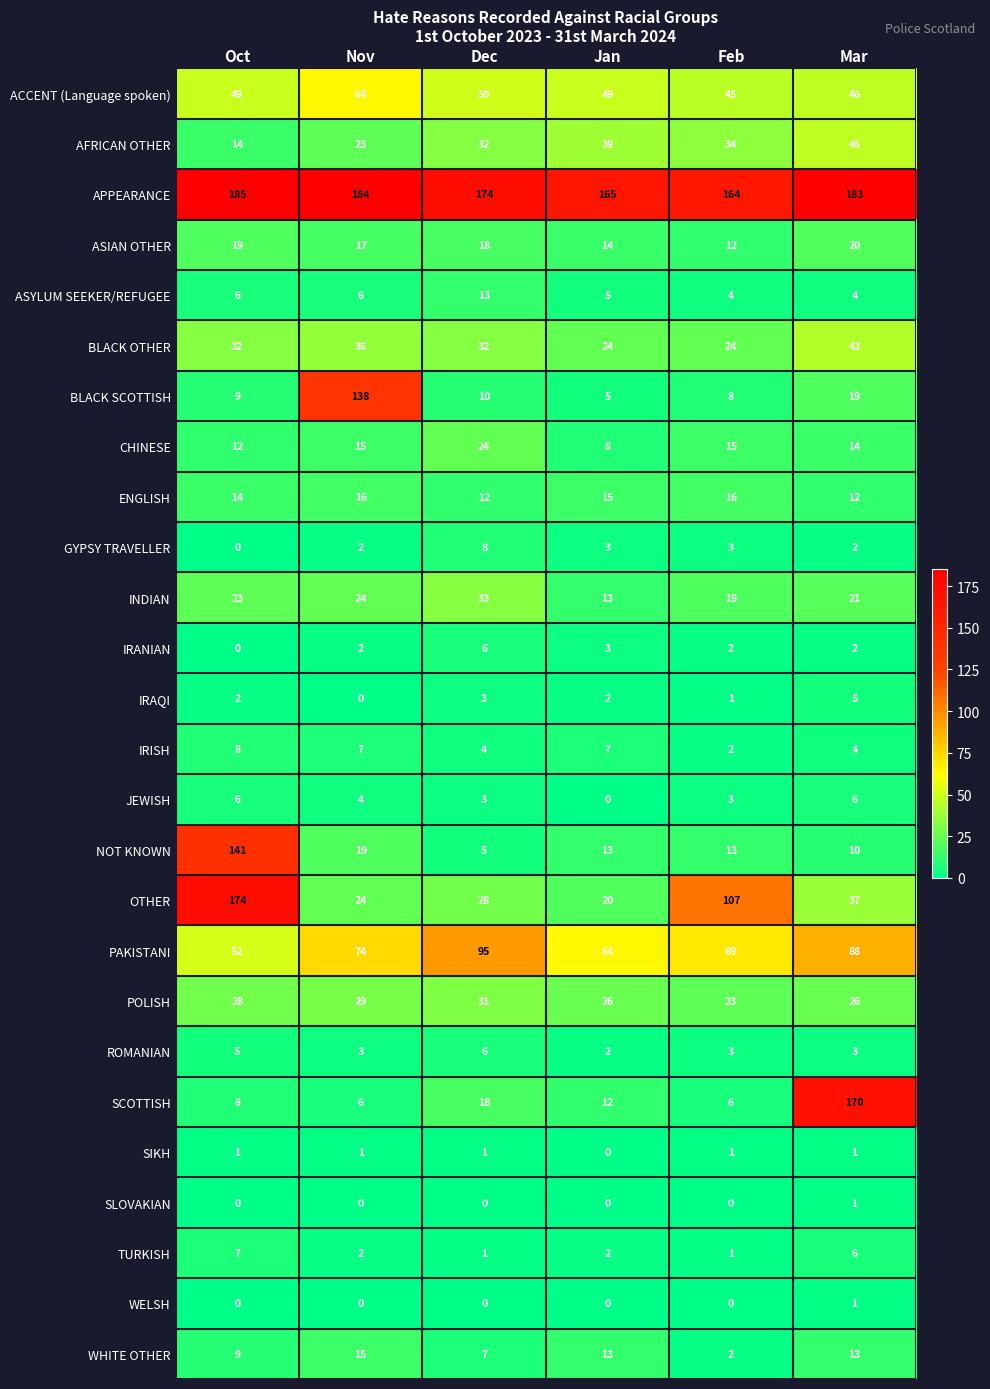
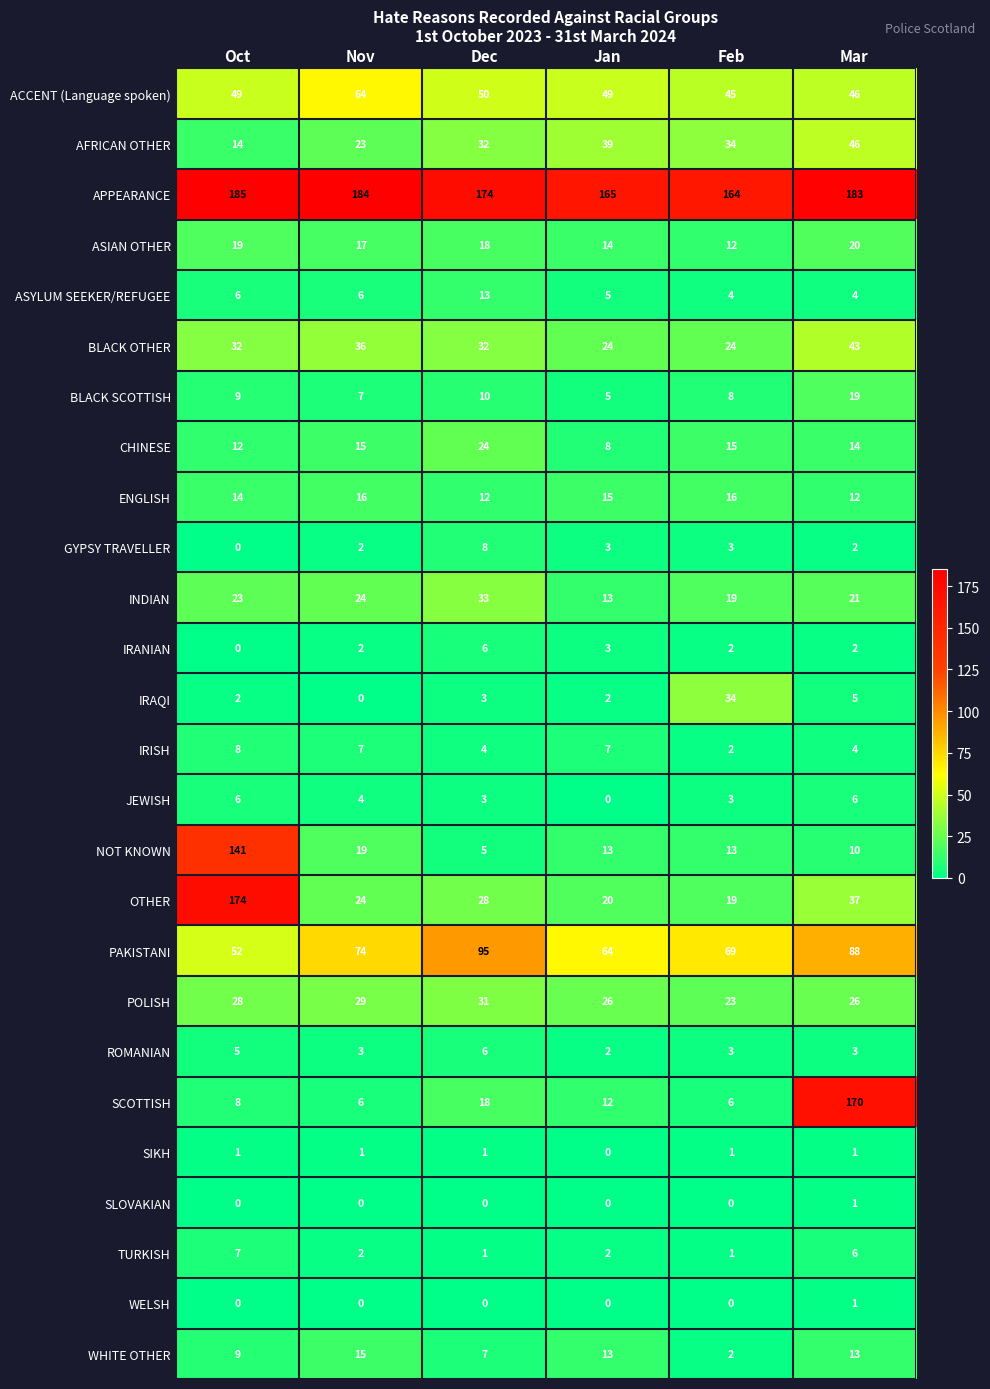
  {
    "ACCENT (Language spoken)": {
      "Oct": 49,
      "Nov": 64,
      "Dec": 50,
      "Jan": 49,
      "Feb": 45,
      "Mar": 46
    },
    "AFRICAN OTHER": {
      "Oct": 14,
      "Nov": 23,
      "Dec": 32,
      "Jan": 39,
      "Feb": 34,
      "Mar": 46
    },
    "APPEARANCE": {
      "Oct": 185,
      "Nov": 184,
      "Dec": 174,
      "Jan": 165,
      "Feb": 164,
      "Mar": 183
    },
    "ASIAN OTHER": {
      "Oct": 19,
      "Nov": 17,
      "Dec": 18,
      "Jan": 14,
      "Feb": 12,
      "Mar": 20
    },
    "ASYLUM SEEKER/REFUGEE": {
      "Oct": 6,
      "Nov": 6,
      "Dec": 13,
      "Jan": 5,
      "Feb": 4,
      "Mar": 4
    },
    "BLACK OTHER": {
      "Oct": 32,
      "Nov": 36,
      "Dec": 32,
      "Jan": 24,
      "Feb": 24,
      "Mar": 43
    },
    "BLACK SCOTTISH": {
      "Oct": 9,
-     "Nov": 138,
+     "Nov": 7,
      "Dec": 10,
      "Jan": 5,
      "Feb": 8,
      "Mar": 19
    },
    "CHINESE": {
      "Oct": 12,
      "Nov": 15,
      "Dec": 24,
      "Jan": 8,
      "Feb": 15,
      "Mar": 14
    },
    "ENGLISH": {
      "Oct": 14,
      "Nov": 16,
      "Dec": 12,
      "Jan": 15,
      "Feb": 16,
      "Mar": 12
    },
    "GYPSY TRAVELLER": {
      "Oct": 0,
      "Nov": 2,
      "Dec": 8,
      "Jan": 3,
      "Feb": 3,
      "Mar": 2
    },
    "INDIAN": {
      "Oct": 23,
      "Nov": 24,
      "Dec": 33,
      "Jan": 13,
      "Feb": 19,
      "Mar": 21
    },
    "IRANIAN": {
      "Oct": 0,
      "Nov": 2,
      "Dec": 6,
      "Jan": 3,
      "Feb": 2,
      "Mar": 2
    },
    "IRAQI": {
      "Oct": 2,
      "Nov": 0,
      "Dec": 3,
      "Jan": 2,
-     "Feb": 1,
+     "Feb": 34,
      "Mar": 5
    },
    "IRISH": {
      "Oct": 8,
      "Nov": 7,
      "Dec": 4,
      "Jan": 7,
      "Feb": 2,
      "Mar": 4
    },
    "JEWISH": {
      "Oct": 6,
      "Nov": 4,
      "Dec": 3,
      "Jan": 0,
      "Feb": 3,
      "Mar": 6
    },
    "NOT KNOWN": {
      "Oct": 141,
      "Nov": 19,
      "Dec": 5,
      "Jan": 13,
      "Feb": 13,
      "Mar": 10
    },
    "OTHER": {
      "Oct": 174,
      "Nov": 24,
      "Dec": 28,
      "Jan": 20,
-     "Feb": 107,
+     "Feb": 19,
      "Mar": 37
    },
    "PAKISTANI": {
      "Oct": 52,
      "Nov": 74,
      "Dec": 95,
      "Jan": 64,
      "Feb": 69,
      "Mar": 88
    },
    "POLISH": {
      "Oct": 28,
      "Nov": 29,
      "Dec": 31,
      "Jan": 26,
      "Feb": 23,
      "Mar": 26
    },
    "ROMANIAN": {
      "Oct": 5,
      "Nov": 3,
      "Dec": 6,
      "Jan": 2,
      "Feb": 3,
      "Mar": 3
    },
    "SCOTTISH": {
      "Oct": 8,
      "Nov": 6,
      "Dec": 18,
      "Jan": 12,
      "Feb": 6,
      "Mar": 170
    },
    "SIKH": {
      "Oct": 1,
      "Nov": 1,
      "Dec": 1,
      "Jan": 0,
      "Feb": 1,
      "Mar": 1
    },
    "SLOVAKIAN": {
      "Oct": 0,
      "Nov": 0,
      "Dec": 0,
      "Jan": 0,
      "Feb": 0,
      "Mar": 1
    },
    "TURKISH": {
      "Oct": 7,
      "Nov": 2,
      "Dec": 1,
      "Jan": 2,
      "Feb": 1,
      "Mar": 6
    },
    "WELSH": {
      "Oct": 0,
      "Nov": 0,
      "Dec": 0,
      "Jan": 0,
      "Feb": 0,
      "Mar": 1
    },
    "WHITE OTHER": {
      "Oct": 9,
      "Nov": 15,
      "Dec": 7,
      "Jan": 13,
      "Feb": 2,
      "Mar": 13
    }
  }
